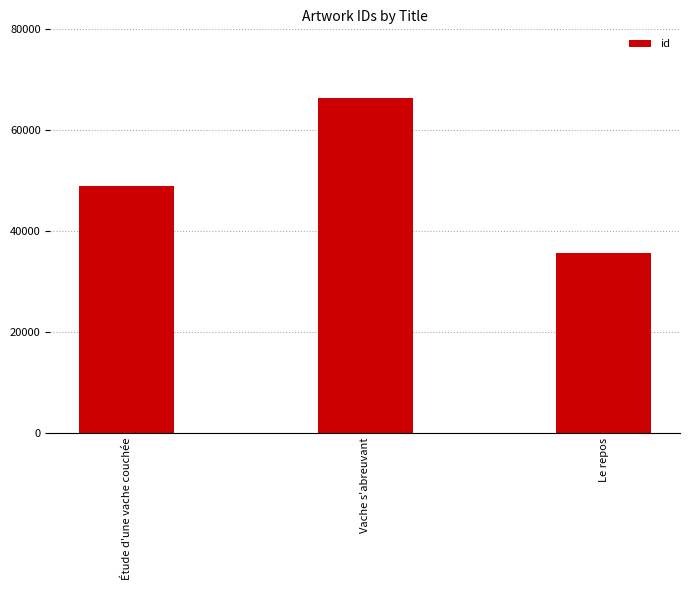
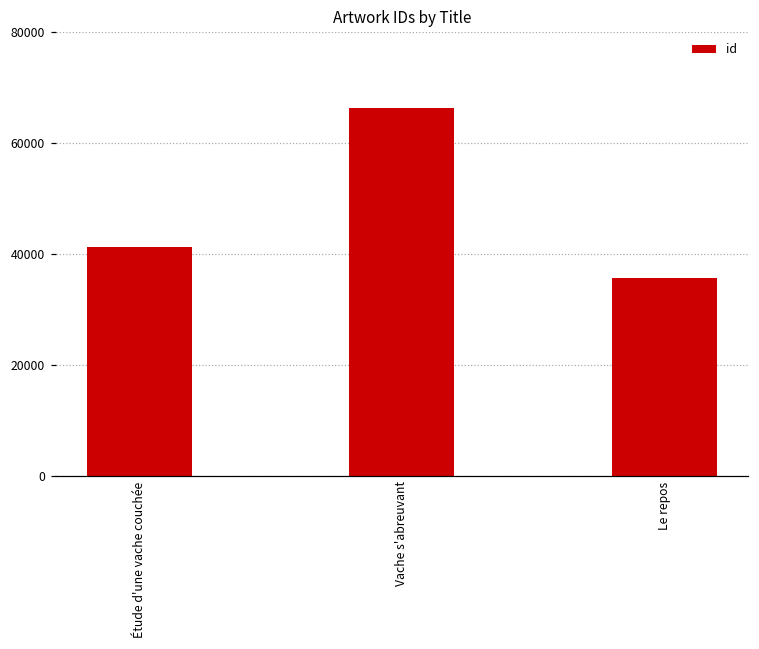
  {
-   "Étude d'une vache couchée": 49000,
+   "Étude d'une vache couchée": 41000,
    "Vache s'abreuvant": 66000,
    "Le repos": 36000
  }
